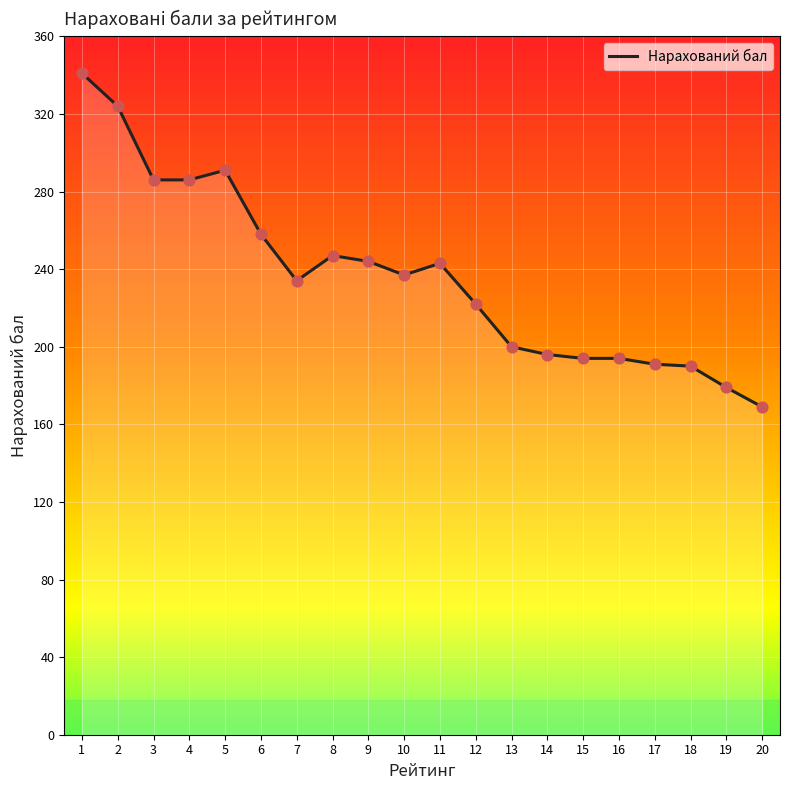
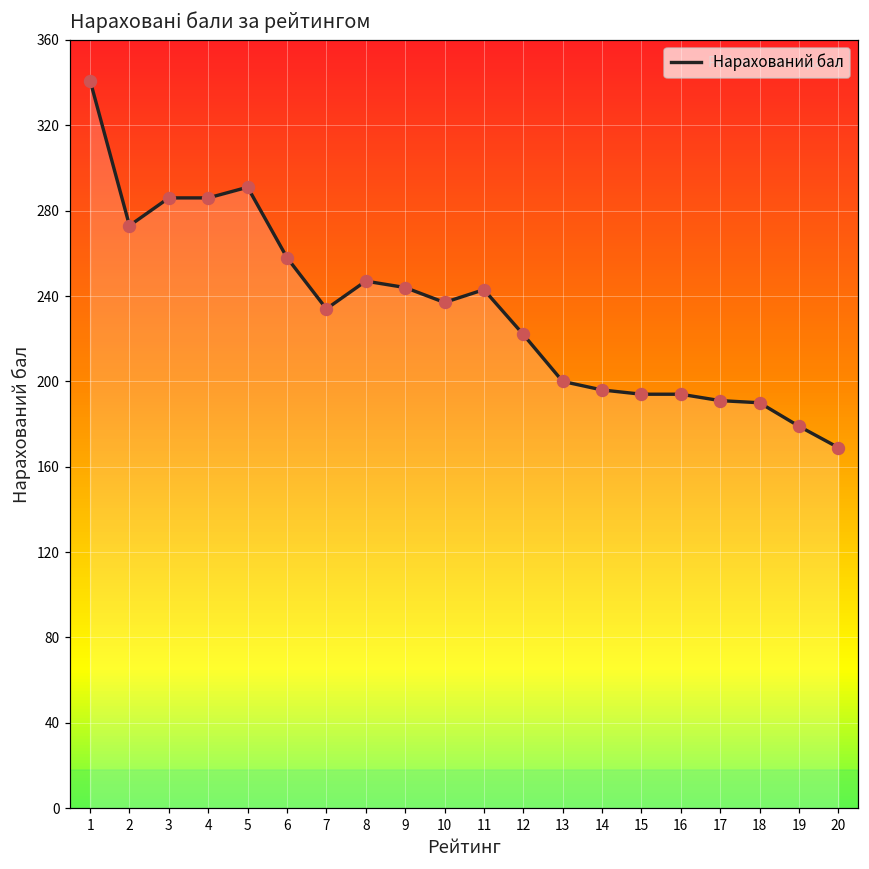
  {
    "1": 341,
-   "2": 324,
+   "2": 273,
    "3": 286,
    "4": 286,
    "5": 291,
    "6": 258,
    "7": 234,
    "8": 247,
    "9": 244,
    "10": 237,
    "11": 243,
    "12": 222,
    "13": 200,
    "14": 196,
    "15": 194,
    "16": 194,
    "17": 191,
    "18": 190,
    "19": 179,
    "20": 169
  }
